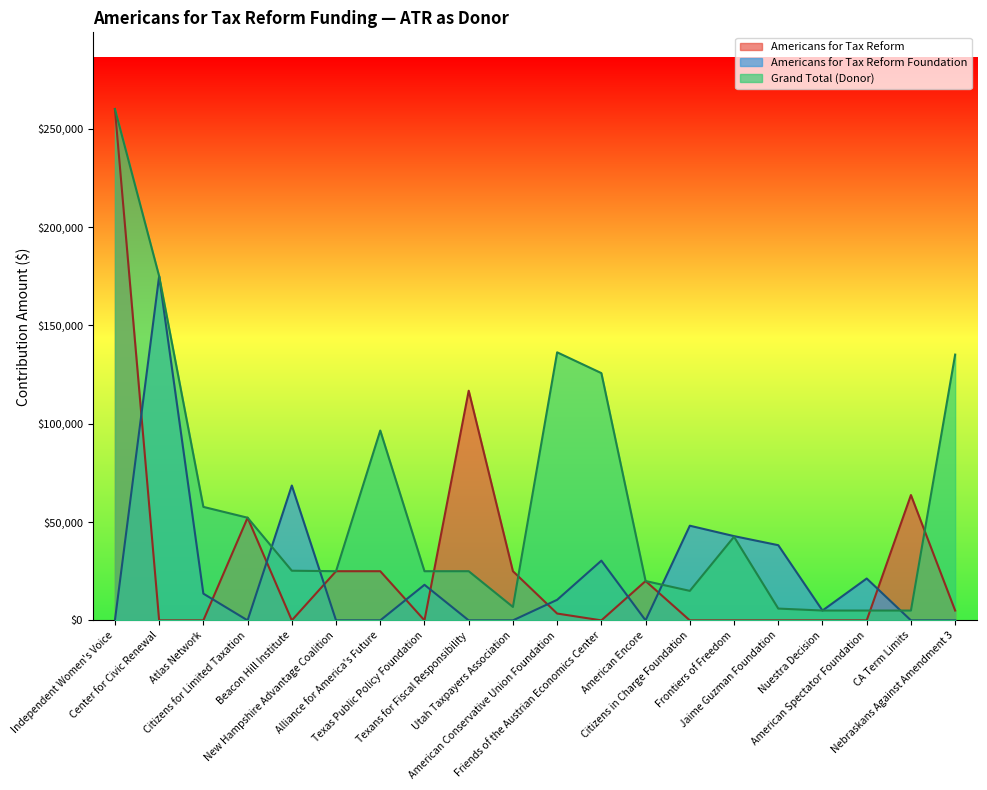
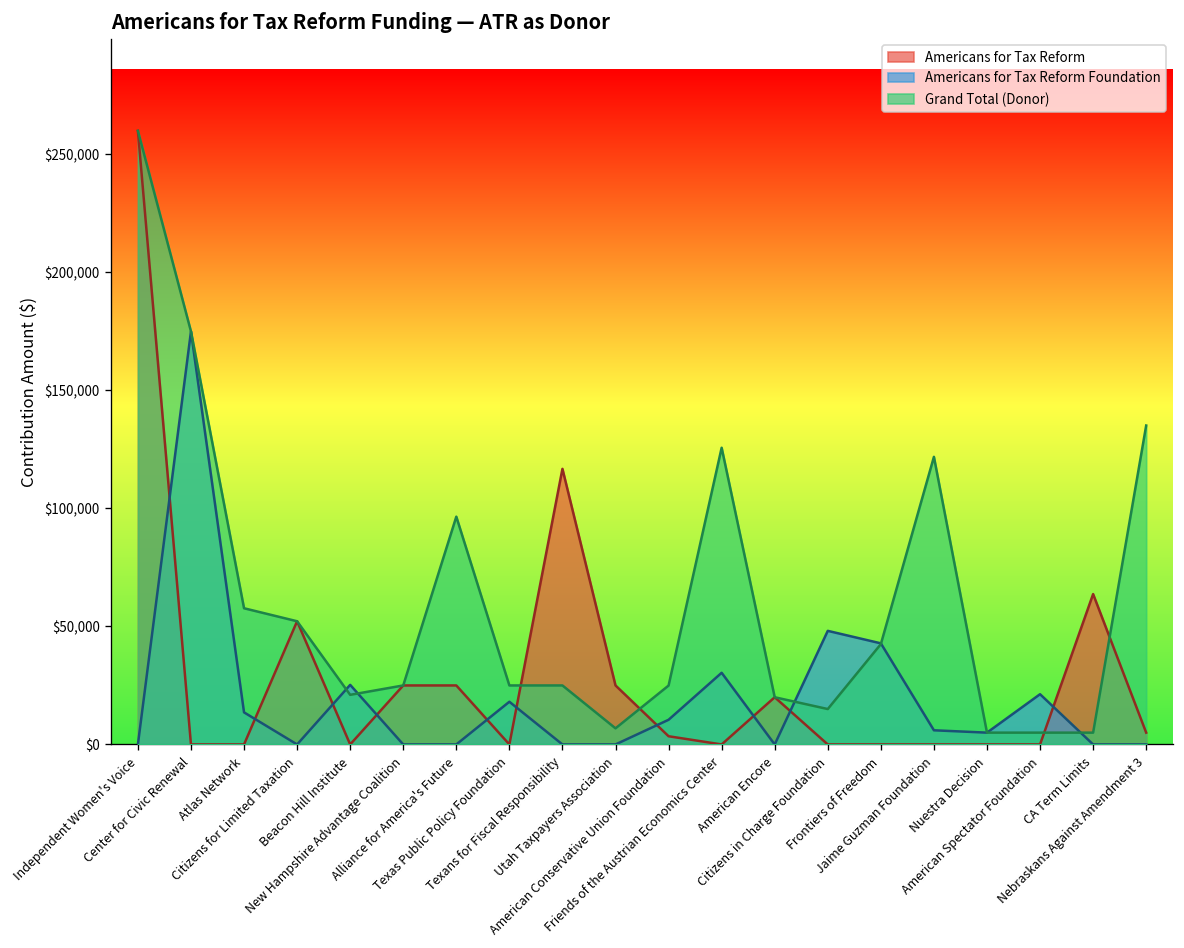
  {
    "Americans for Tax Reform": {
      "Center for Civic Renewal": "$0",
      "Atlas Network": "$0",
      "Beacon Hill Institute": "$0",
      "Alliance for America's Future": "$25,000",
      "Texas Public Policy Foundation": "$0",
      "Texans for Fiscal Responsibility": "$117,000",
      "Utah Taxpayers Association": "$25,000",
      "American Conservative Union Foundation": "$3,000",
      "Friends of the Austrian Economics Center": "$0",
      "Citizens in Charge Foundation": "$0",
      "Frontiers of Freedom": "$0",
      "Jaime Guzman Foundation": "$0",
      "Nuestra Decision": "$0",
      "American Spectator Foundation": "$0",
      "CA Term Limits": "$64,000",
      "Nebraskans Against Amendment 3": "$5,000"
    },
    "Americans for Tax Reform Foundation": {
      "Independent Women's Voice": "$0",
      "Atlas Network": "$14,000",
      "Citizens for Limited Taxation": "$0",
-     "Beacon Hill Institute": "$69,000",
+     "Beacon Hill Institute": "$25,000",
      "New Hampshire Advantage Coalition": "$0",
      "Alliance for America's Future": "$0",
      "Texas Public Policy Foundation": "$18,000",
      "Texans for Fiscal Responsibility": "$0",
      "Utah Taxpayers Association": "$0",
      "American Conservative Union Foundation": "$10,000",
      "Friends of the Austrian Economics Center": "$30,000",
      "American Encore": "$0",
      "Citizens in Charge Foundation": "$48,000",
-     "Jaime Guzman Foundation": "$38,000",
+     "Jaime Guzman Foundation": "$6,000",
      "American Spectator Foundation": "$21,000",
      "CA Term Limits": "$0",
      "Nebraskans Against Amendment 3": "$0"
    },
    "Grand Total (Donor)": {
      "Atlas Network": "$58,000",
-     "Beacon Hill Institute": "$25,000",
+     "Beacon Hill Institute": "$21,000",
      "Alliance for America's Future": "$97,000",
      "Texas Public Policy Foundation": "$25,000",
      "Texans for Fiscal Responsibility": "$25,000",
      "Utah Taxpayers Association": "$7,000",
-     "American Conservative Union Foundation": "$136,000",
+     "American Conservative Union Foundation": "$25,000",
      "Friends of the Austrian Economics Center": "$126,000",
      "Citizens in Charge Foundation": "$15,000",
-     "Jaime Guzman Foundation": "$6,000",
+     "Jaime Guzman Foundation": "$122,000",
      "American Spectator Foundation": "$5,000",
      "CA Term Limits": "$5,000",
      "Nebraskans Against Amendment 3": "$135,000"
    }
  }
